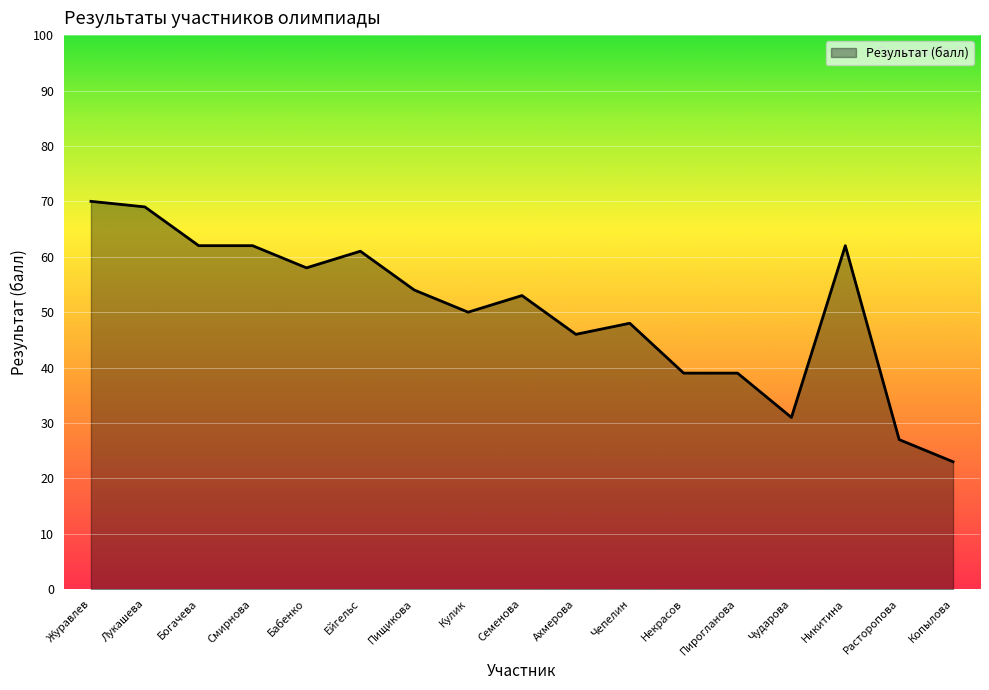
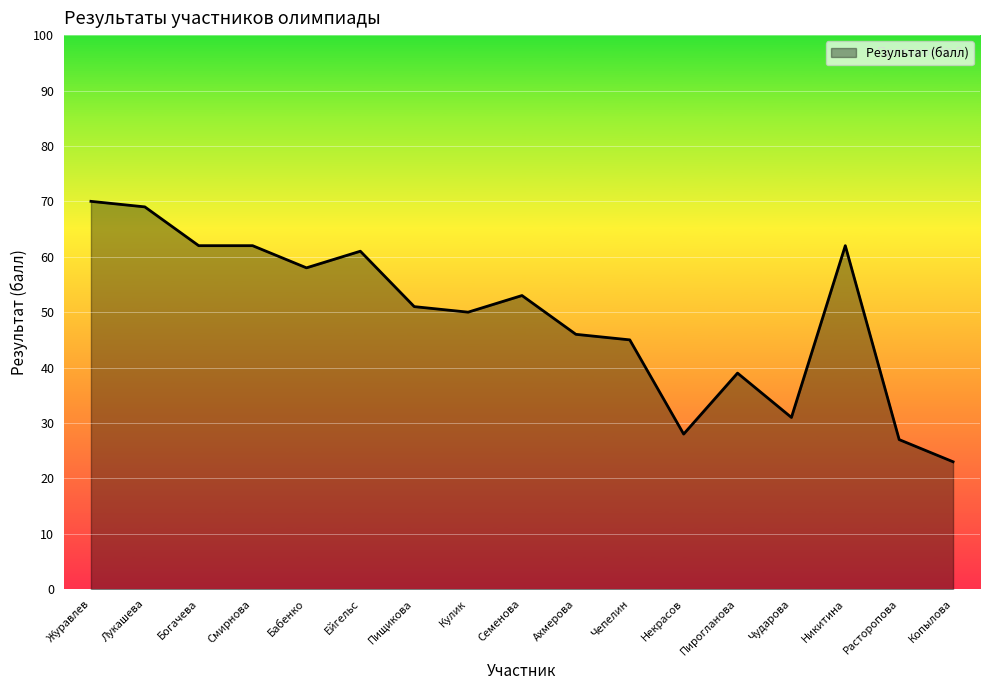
  {
    "Журавлев": 70,
    "Лукашева": 69,
    "Богачева": 62,
    "Смирнова": 62,
    "Бабенко": 58,
    "Ейгельс": 61,
-   "Пищикова": 54,
+   "Пищикова": 51,
    "Кулик": 50,
    "Семенова": 53,
    "Ахмерова": 46,
-   "Чепелин": 48,
-   "Некрасов": 39,
+   "Чепелин": 45,
+   "Некрасов": 28,
    "Пирогланова": 39,
    "Чударова": 31,
    "Никитина": 62,
    "Расторопова": 27,
    "Копылова": 23
  }
